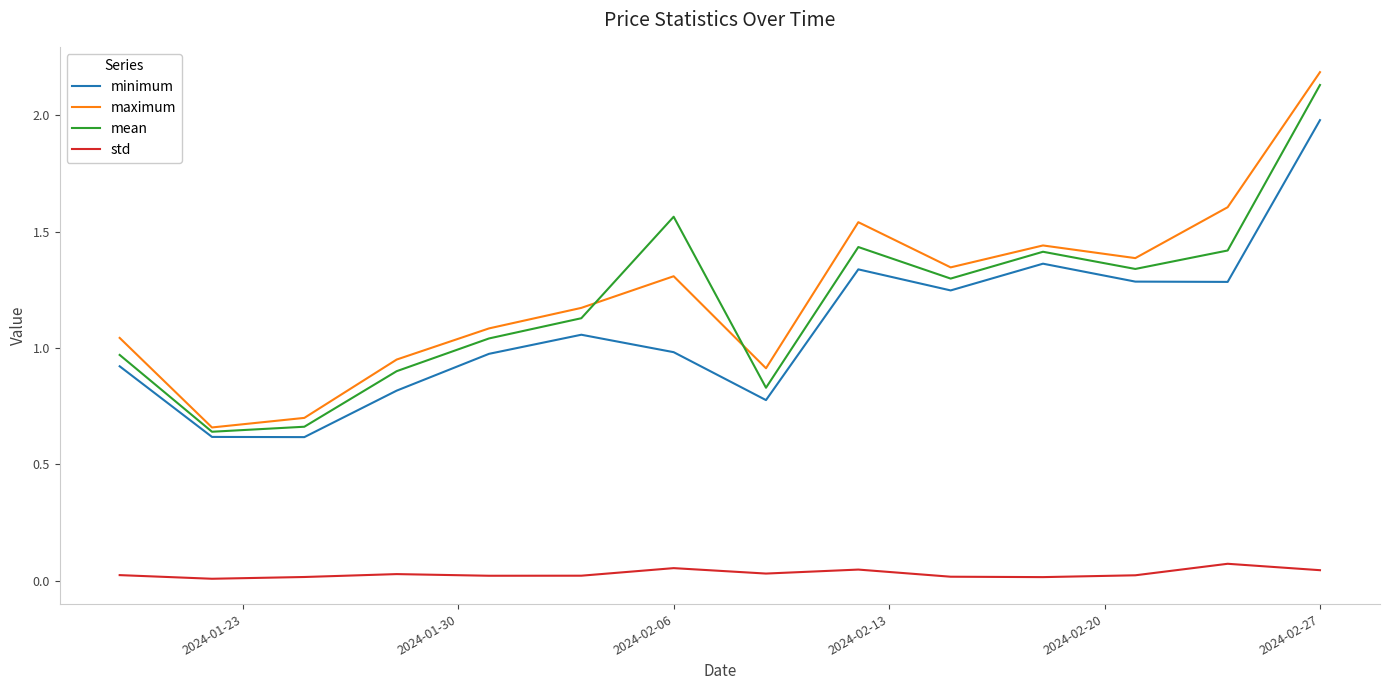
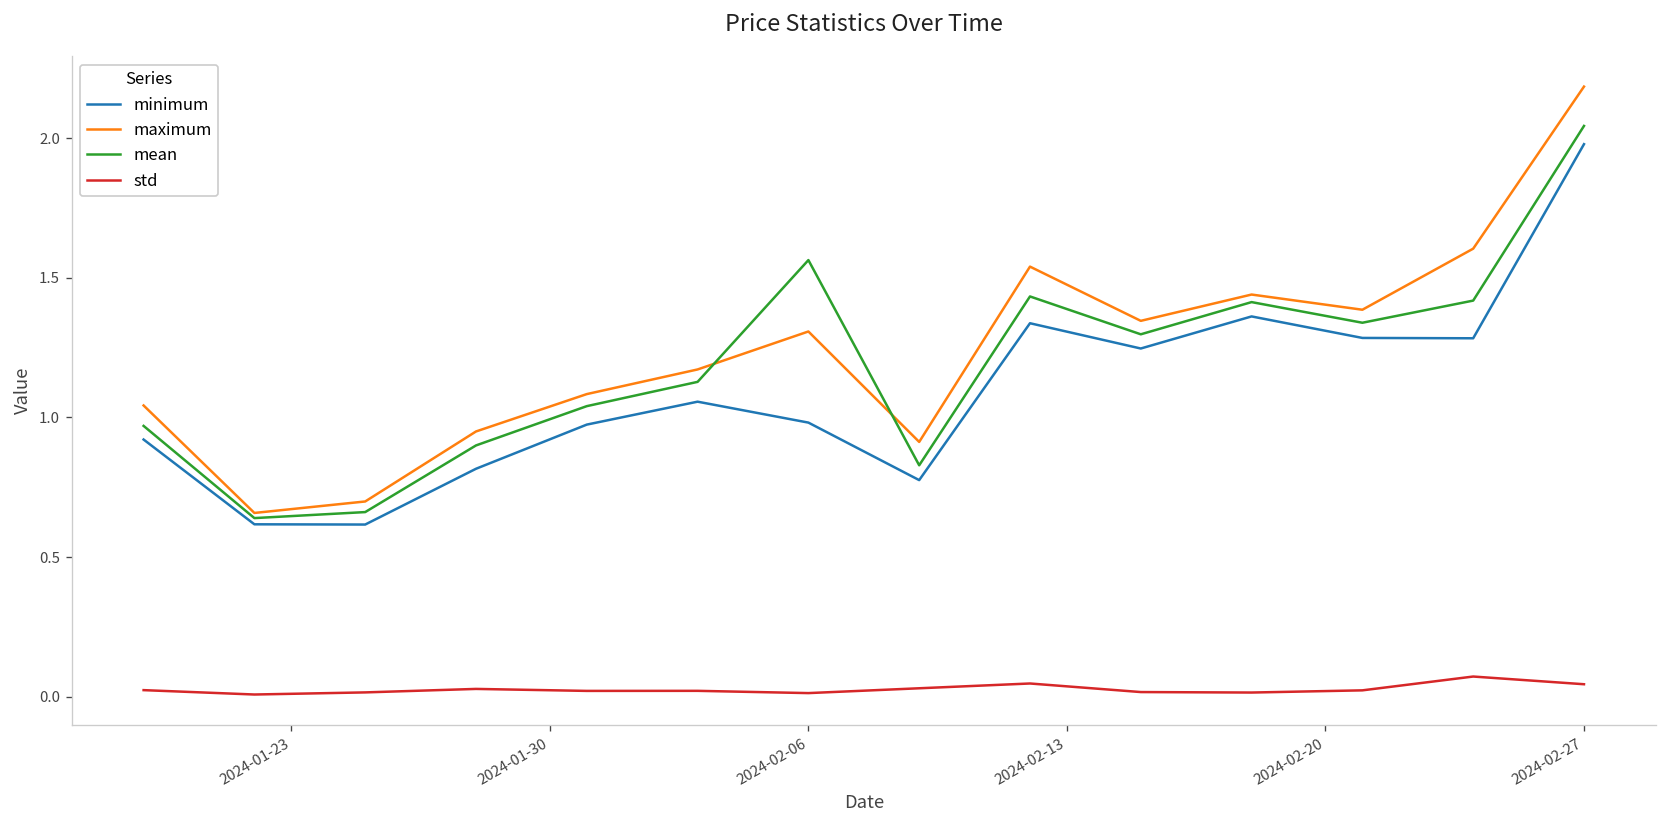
  {
    "minimum": {
      "2024-02-06": 0.98,
      "2024-02-27": 1.98
    },
    "maximum": {
      "2024-02-06": 1.31,
      "2024-02-27": 2.18
    },
    "mean": {
      "2024-02-06": 1.56,
-     "2024-02-27": 2.13
+     "2024-02-27": 2.04
    },
    "std": {
-     "2024-02-06": 0.05,
+     "2024-02-06": 0.01,
      "2024-02-27": 0.04
    }
  }
